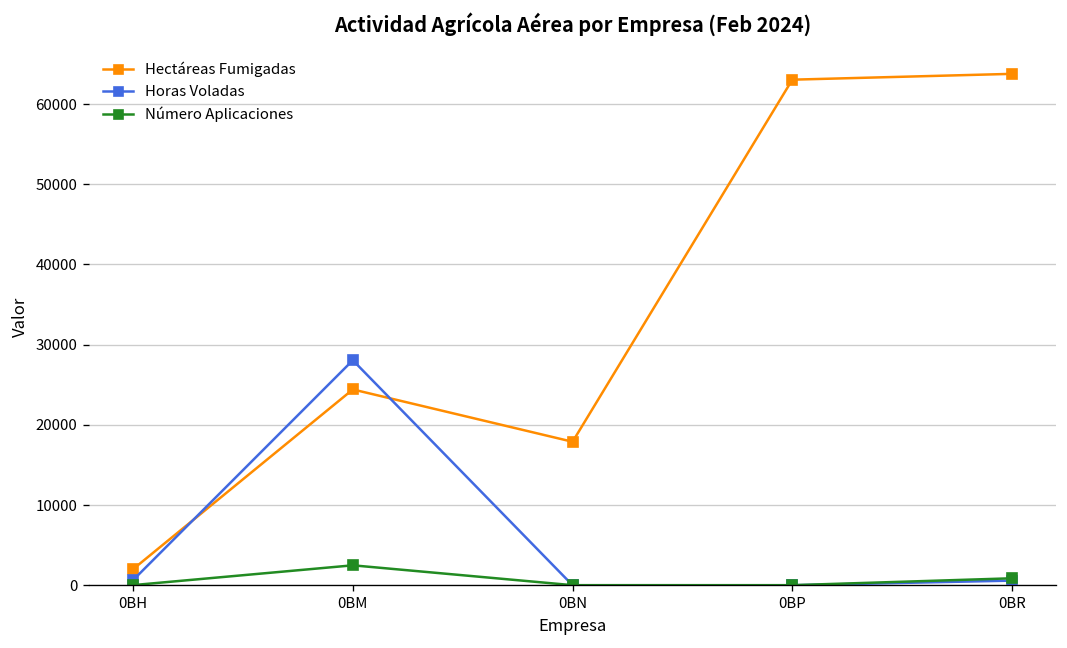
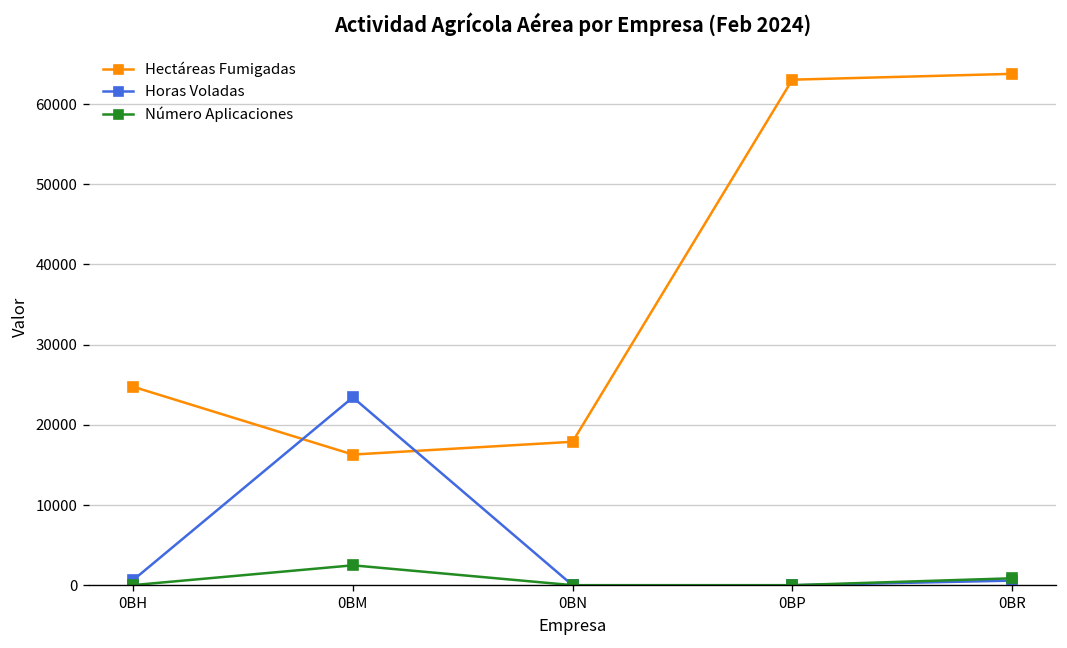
  {
    "Hectáreas Fumigadas": {
-     "0BH": 2000,
-     "0BM": 24000,
+     "0BH": 25000,
+     "0BM": 16000,
      "0BN": 18000,
      "0BP": 63000,
      "0BR": 64000
    },
    "Horas Voladas": {
      "0BH": 1000,
-     "0BM": 28000
+     "0BM": 23000
    },
    "Número Aplicaciones": {
      "0BH": 0,
      "0BM": 2000
    }
  }
